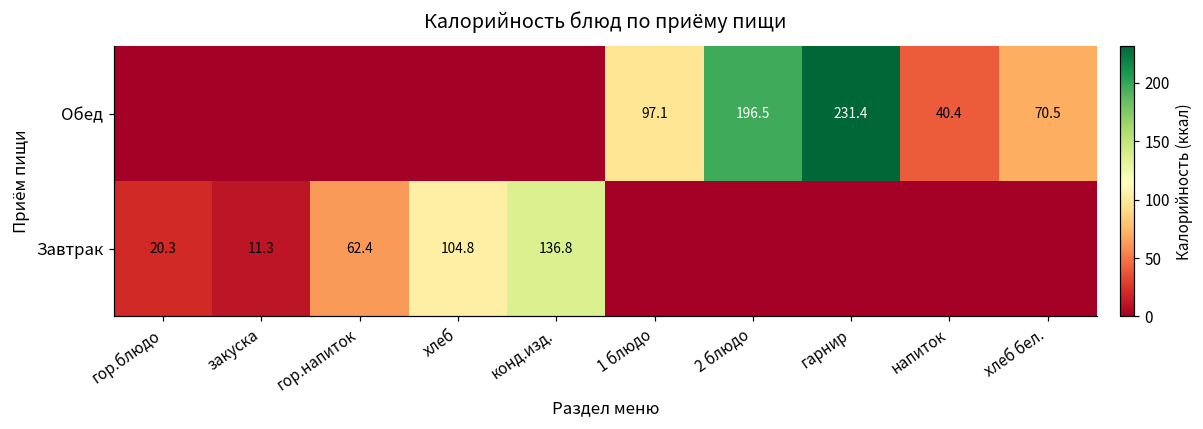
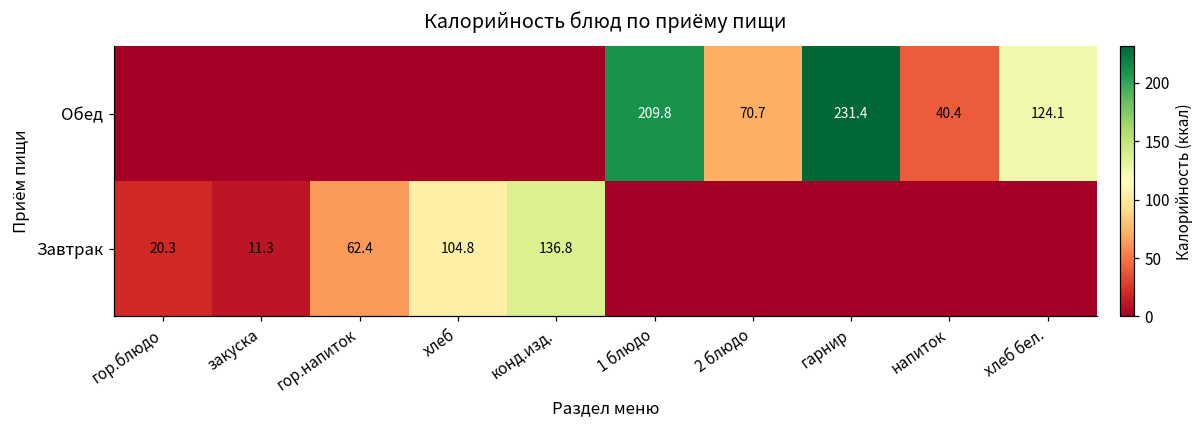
  {
    "Обед": {
-     "1 блюдо": 97.1,
-     "2 блюдо": 196.5,
+     "1 блюдо": 209.8,
+     "2 блюдо": 70.7,
      "гарнир": 231.4,
      "напиток": 40.4,
-     "хлеб бел.": 70.5
+     "хлеб бел.": 124.1
    },
    "Завтрак": {
      "гор.блюдо": 20.3,
      "закуска": 11.3,
      "гор.напиток": 62.4,
      "хлеб": 104.8,
      "конд.изд.": 136.8
    }
  }
